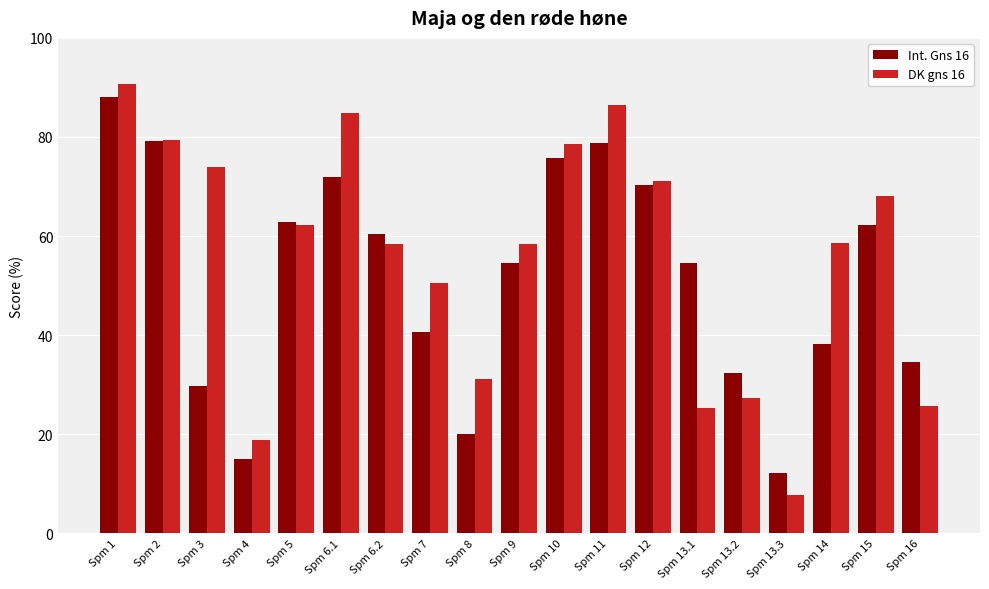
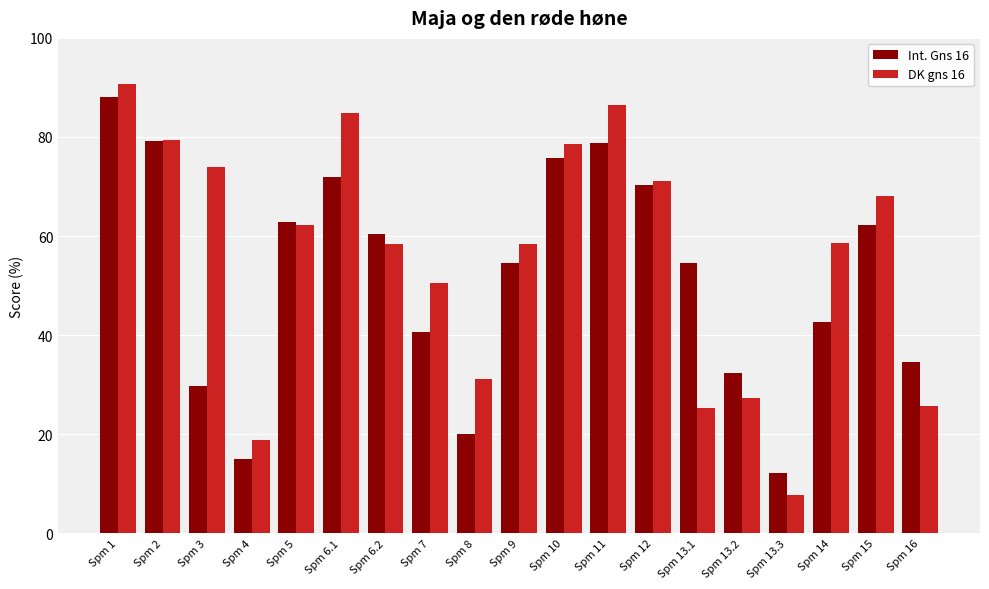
  {
    "Int. Gns 16": {
      "Spm 1": 88,
      "Spm 2": 79,
      "Spm 3": 30,
      "Spm 4": 15,
      "Spm 5": 63,
      "Spm 6.1": 72,
      "Spm 6.2": 61,
      "Spm 7": 41,
      "Spm 8": 20,
      "Spm 9": 55,
      "Spm 10": 76,
      "Spm 11": 79,
      "Spm 12": 70,
      "Spm 13.1": 55,
      "Spm 13.2": 32,
      "Spm 13.3": 12,
-     "Spm 14": 38,
+     "Spm 14": 43,
      "Spm 15": 62,
      "Spm 16": 35
    },
    "DK gns 16": {
      "Spm 1": 91,
      "Spm 2": 79,
      "Spm 3": 74,
      "Spm 4": 19,
      "Spm 5": 62,
      "Spm 6.1": 85,
      "Spm 6.2": 58,
      "Spm 7": 51,
      "Spm 8": 31,
      "Spm 9": 58,
      "Spm 10": 79,
      "Spm 11": 87,
      "Spm 12": 71,
      "Spm 13.1": 25,
      "Spm 13.2": 27,
      "Spm 13.3": 8,
      "Spm 14": 59,
      "Spm 15": 68,
      "Spm 16": 26
    }
  }
